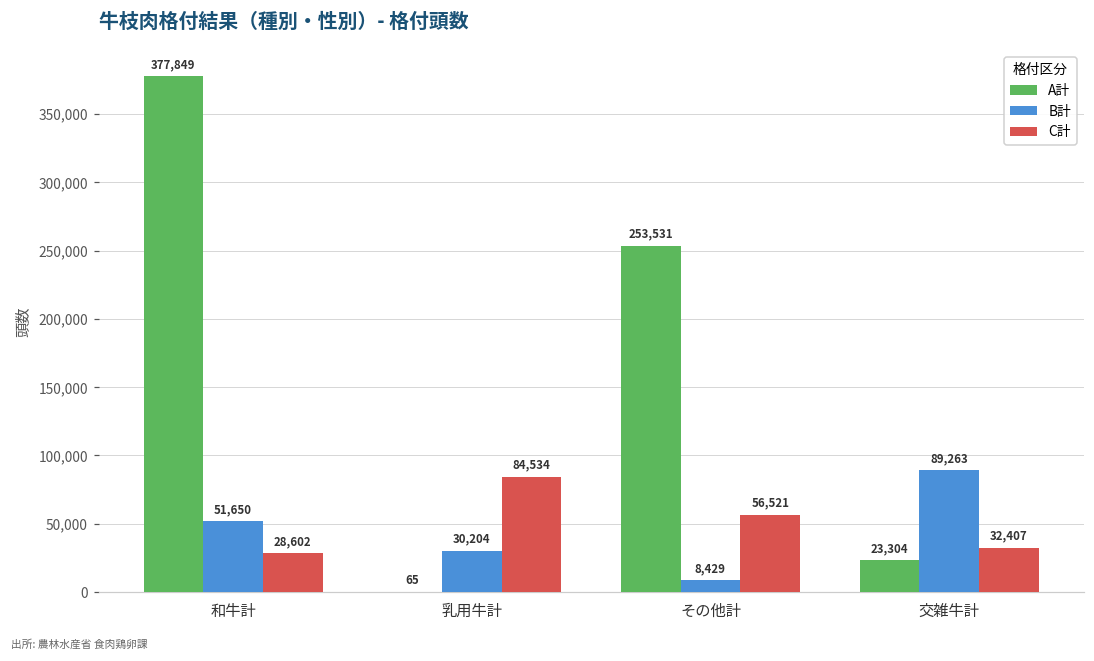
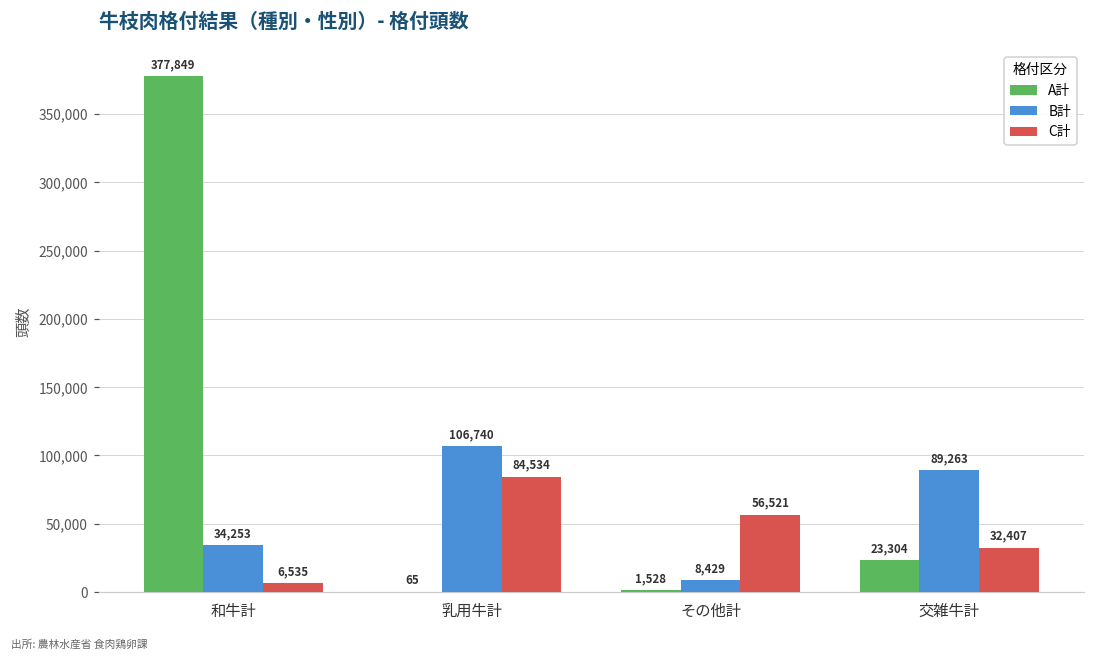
  {
    "A計": {
      "和牛計": "377,849",
      "乳用牛計": "65",
-     "その他計": "253,531",
+     "その他計": "1,528",
      "交雑牛計": "23,304"
    },
    "B計": {
-     "和牛計": "51,650",
-     "乳用牛計": "30,204",
+     "和牛計": "34,253",
+     "乳用牛計": "106,740",
      "その他計": "8,429",
      "交雑牛計": "89,263"
    },
    "C計": {
-     "和牛計": "28,602",
+     "和牛計": "6,535",
      "乳用牛計": "84,534",
      "その他計": "56,521",
      "交雑牛計": "32,407"
    }
  }
